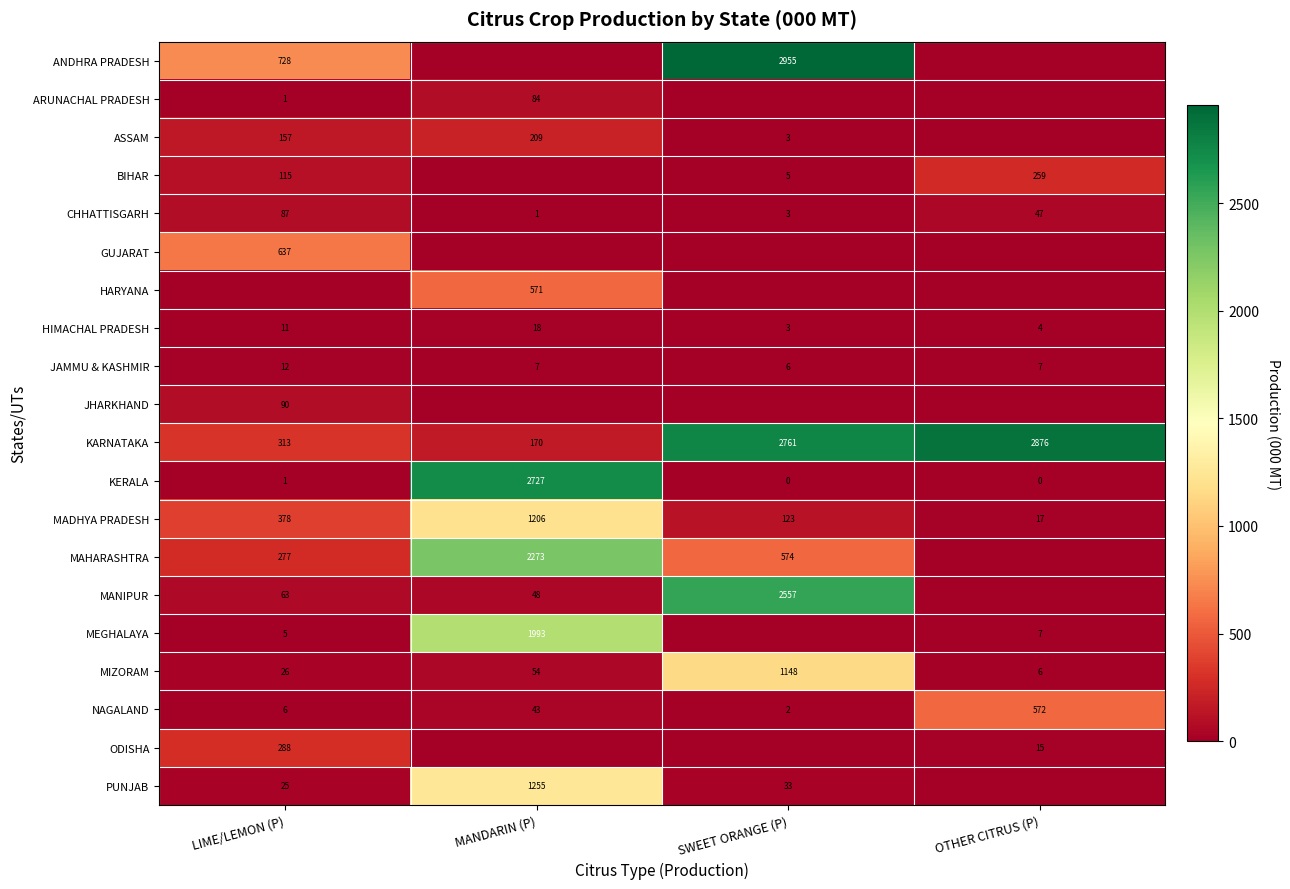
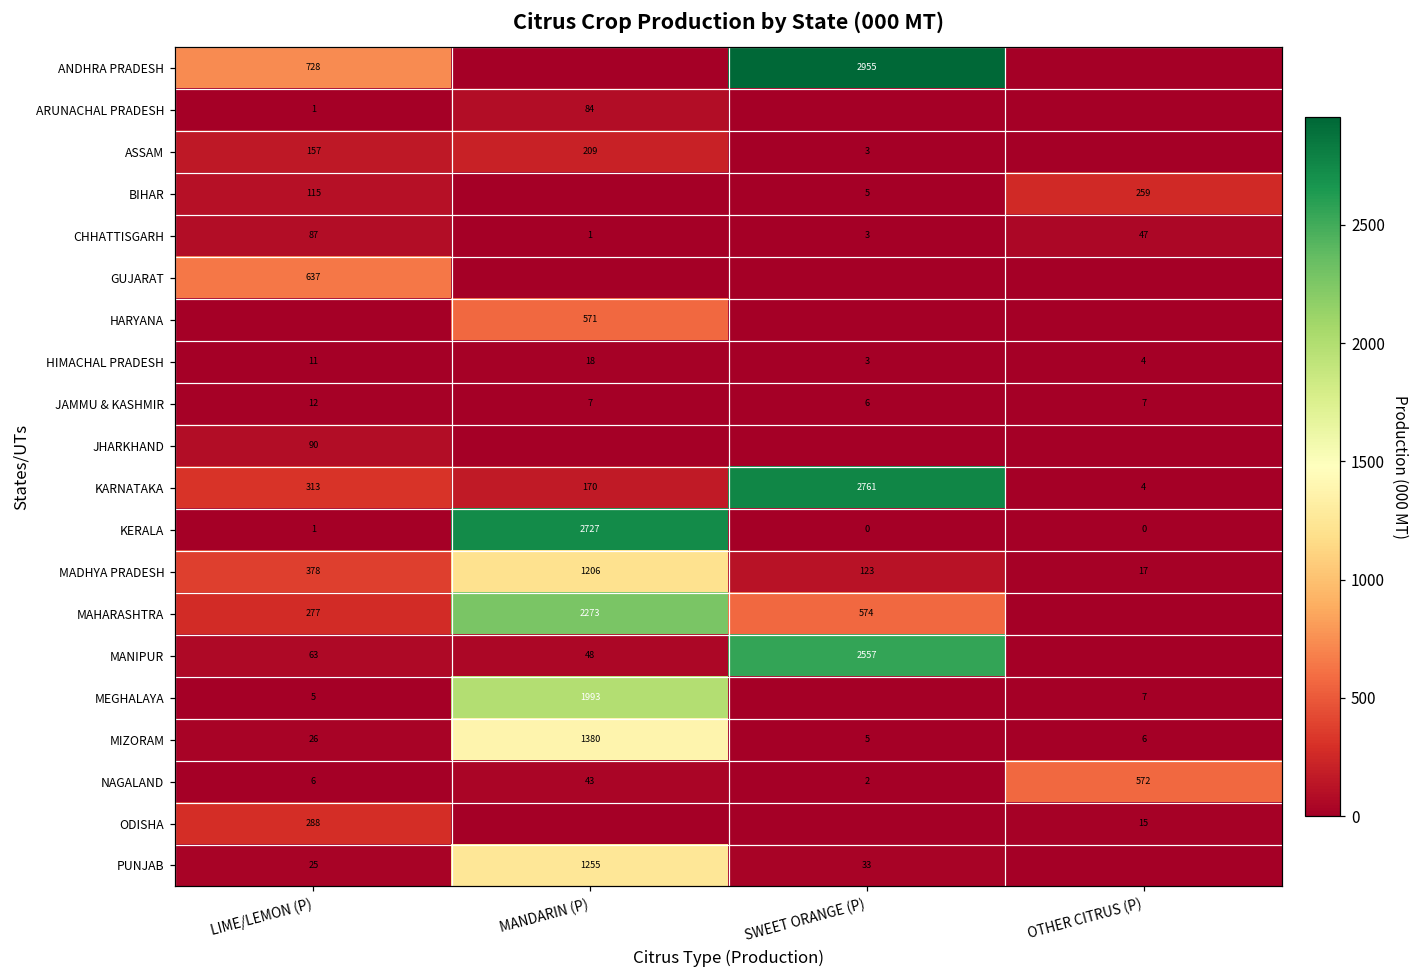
  {
    "ANDHRA PRADESH": {
      "LIME/LEMON (P)": 728,
      "SWEET ORANGE (P)": 2955
    },
    "ARUNACHAL PRADESH": {
      "LIME/LEMON (P)": 1,
      "MANDARIN (P)": 84
    },
    "ASSAM": {
      "LIME/LEMON (P)": 157,
      "MANDARIN (P)": 209,
      "SWEET ORANGE (P)": 3
    },
    "BIHAR": {
      "LIME/LEMON (P)": 115,
      "SWEET ORANGE (P)": 5,
      "OTHER CITRUS (P)": 259
    },
    "CHHATTISGARH": {
      "LIME/LEMON (P)": 87,
      "MANDARIN (P)": 1,
      "SWEET ORANGE (P)": 3,
      "OTHER CITRUS (P)": 47
    },
    "GUJARAT": {
      "LIME/LEMON (P)": 637
    },
    "HARYANA": {
      "MANDARIN (P)": 571
    },
    "HIMACHAL PRADESH": {
      "LIME/LEMON (P)": 11,
      "MANDARIN (P)": 18,
      "SWEET ORANGE (P)": 3,
      "OTHER CITRUS (P)": 4
    },
    "JAMMU & KASHMIR": {
      "LIME/LEMON (P)": 12,
      "MANDARIN (P)": 7,
      "SWEET ORANGE (P)": 6,
      "OTHER CITRUS (P)": 7
    },
    "JHARKHAND": {
      "LIME/LEMON (P)": 90
    },
    "KARNATAKA": {
      "LIME/LEMON (P)": 313,
      "MANDARIN (P)": 170,
      "SWEET ORANGE (P)": 2761,
-     "OTHER CITRUS (P)": 2876
+     "OTHER CITRUS (P)": 4
    },
    "KERALA": {
      "LIME/LEMON (P)": 1,
      "MANDARIN (P)": 2727,
      "SWEET ORANGE (P)": 0,
      "OTHER CITRUS (P)": 0
    },
    "MADHYA PRADESH": {
      "LIME/LEMON (P)": 378,
      "MANDARIN (P)": 1206,
      "SWEET ORANGE (P)": 123,
      "OTHER CITRUS (P)": 17
    },
    "MAHARASHTRA": {
      "LIME/LEMON (P)": 277,
      "MANDARIN (P)": 2273,
      "SWEET ORANGE (P)": 574
    },
    "MANIPUR": {
      "LIME/LEMON (P)": 63,
      "MANDARIN (P)": 48,
      "SWEET ORANGE (P)": 2557
    },
    "MEGHALAYA": {
      "LIME/LEMON (P)": 5,
      "MANDARIN (P)": 1993,
      "OTHER CITRUS (P)": 7
    },
    "MIZORAM": {
      "LIME/LEMON (P)": 26,
-     "MANDARIN (P)": 54,
-     "SWEET ORANGE (P)": 1148,
+     "MANDARIN (P)": 1380,
+     "SWEET ORANGE (P)": 5,
      "OTHER CITRUS (P)": 6
    },
    "NAGALAND": {
      "LIME/LEMON (P)": 6,
      "MANDARIN (P)": 43,
      "SWEET ORANGE (P)": 2,
      "OTHER CITRUS (P)": 572
    },
    "ODISHA": {
      "LIME/LEMON (P)": 288,
      "OTHER CITRUS (P)": 15
    },
    "PUNJAB": {
      "LIME/LEMON (P)": 25,
      "MANDARIN (P)": 1255,
      "SWEET ORANGE (P)": 33
    }
  }
